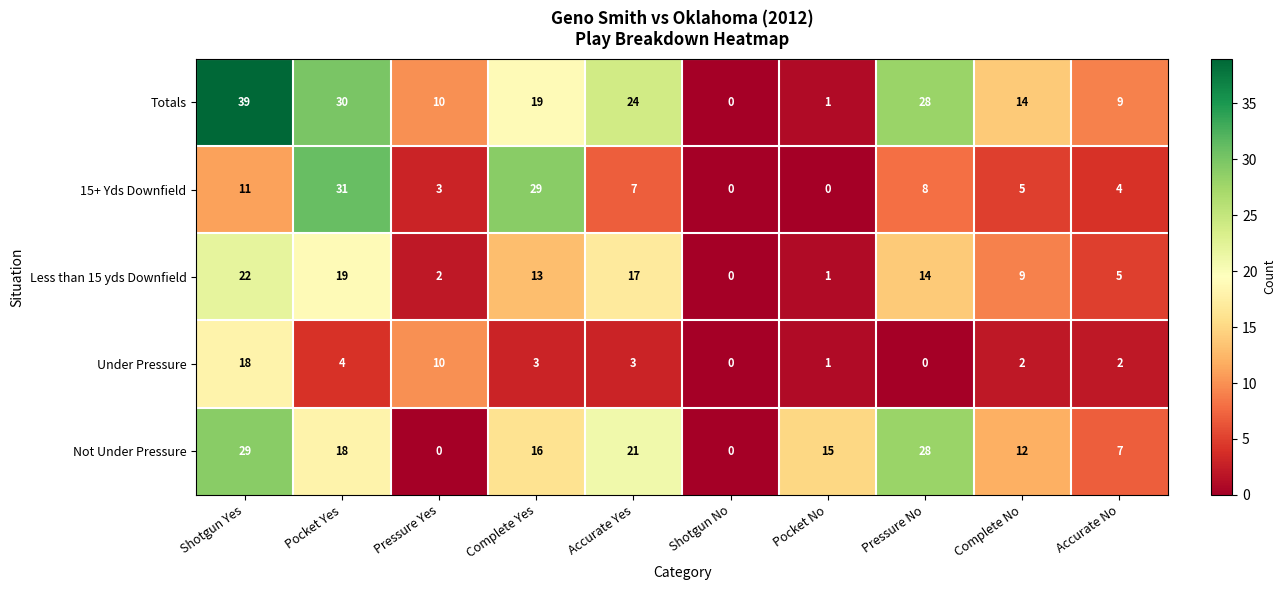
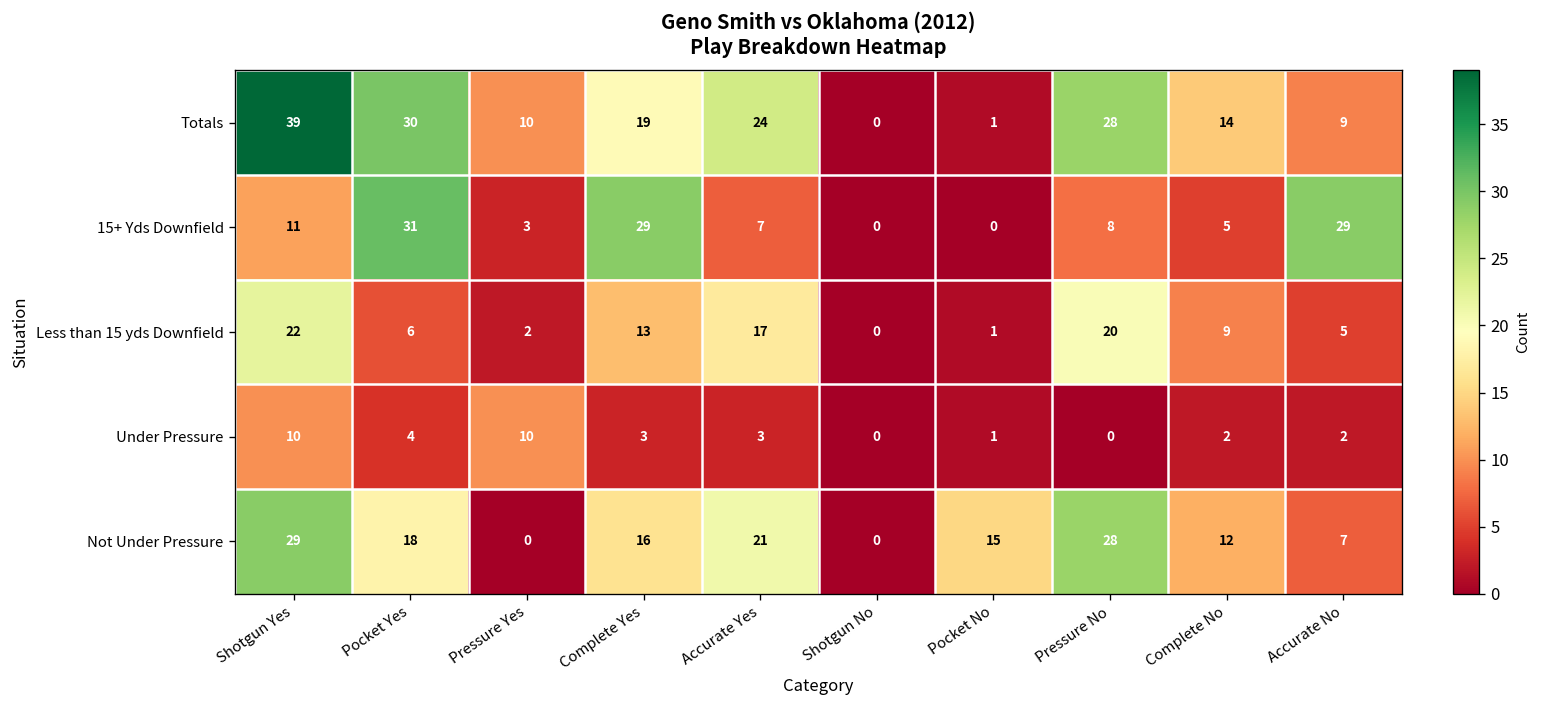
  {
    "Totals": {
      "Shotgun Yes": 39,
      "Pocket Yes": 30,
      "Pressure Yes": 10,
      "Complete Yes": 19,
      "Accurate Yes": 24,
      "Shotgun No": 0,
      "Pocket No": 1,
      "Pressure No": 28,
      "Complete No": 14,
      "Accurate No": 9
    },
    "15+ Yds Downfield": {
      "Shotgun Yes": 11,
      "Pocket Yes": 31,
      "Pressure Yes": 3,
      "Complete Yes": 29,
      "Accurate Yes": 7,
      "Shotgun No": 0,
      "Pocket No": 0,
      "Pressure No": 8,
      "Complete No": 5,
-     "Accurate No": 4
+     "Accurate No": 29
    },
    "Less than 15 yds Downfield": {
      "Shotgun Yes": 22,
-     "Pocket Yes": 19,
+     "Pocket Yes": 6,
      "Pressure Yes": 2,
      "Complete Yes": 13,
      "Accurate Yes": 17,
      "Shotgun No": 0,
      "Pocket No": 1,
-     "Pressure No": 14,
+     "Pressure No": 20,
      "Complete No": 9,
      "Accurate No": 5
    },
    "Under Pressure": {
-     "Shotgun Yes": 18,
+     "Shotgun Yes": 10,
      "Pocket Yes": 4,
      "Pressure Yes": 10,
      "Complete Yes": 3,
      "Accurate Yes": 3,
      "Shotgun No": 0,
      "Pocket No": 1,
      "Pressure No": 0,
      "Complete No": 2,
      "Accurate No": 2
    },
    "Not Under Pressure": {
      "Shotgun Yes": 29,
      "Pocket Yes": 18,
      "Pressure Yes": 0,
      "Complete Yes": 16,
      "Accurate Yes": 21,
      "Shotgun No": 0,
      "Pocket No": 15,
      "Pressure No": 28,
      "Complete No": 12,
      "Accurate No": 7
    }
  }
